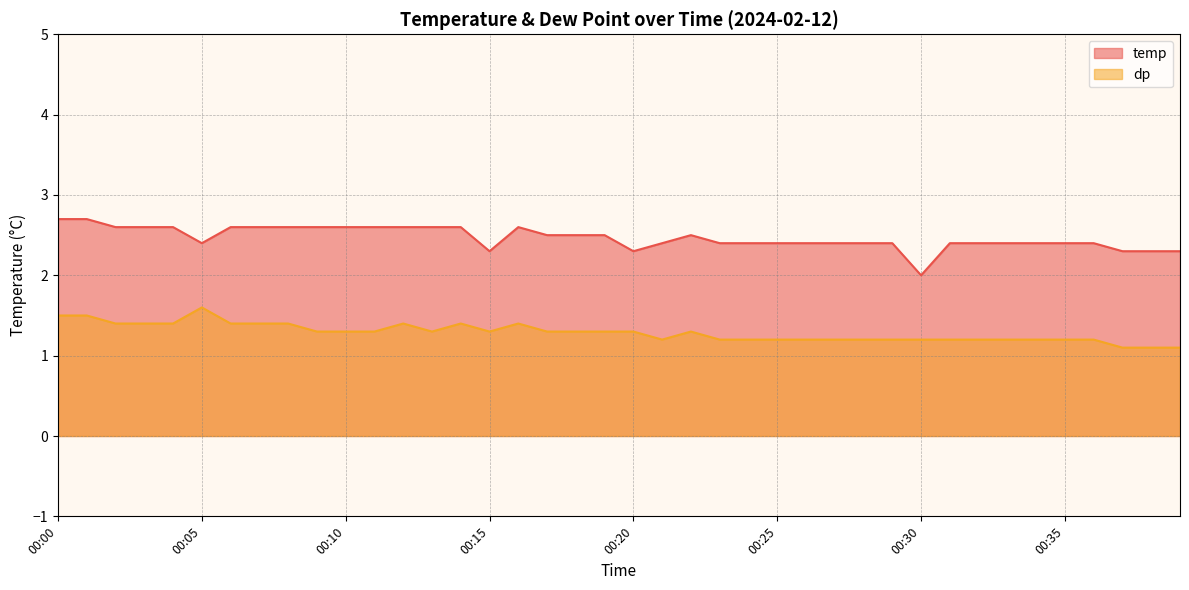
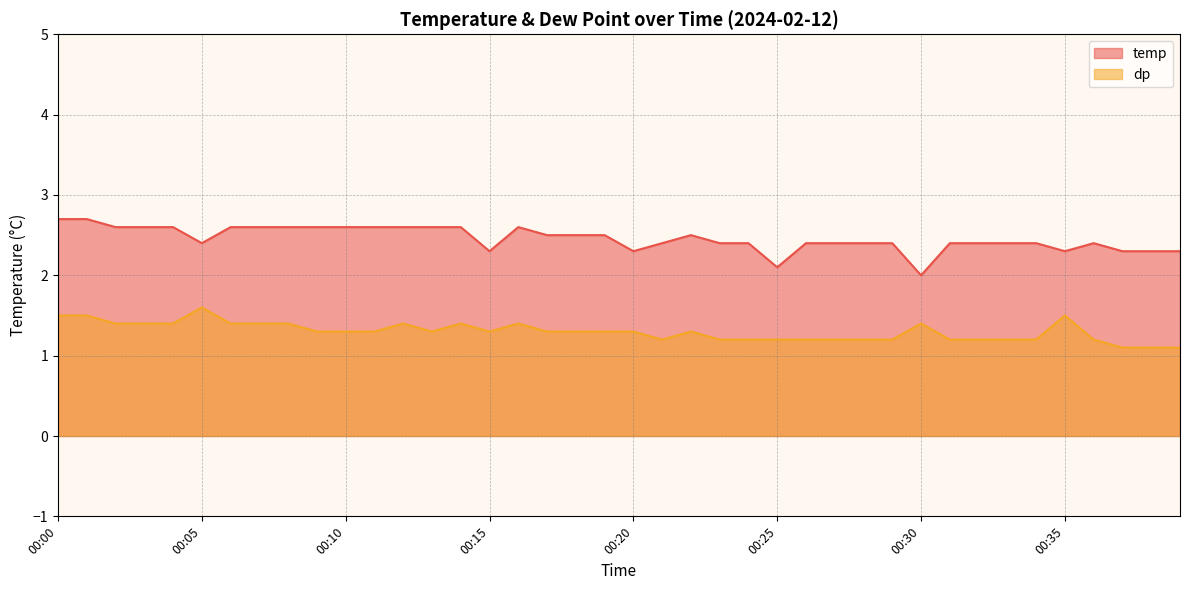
  {
    "temp": {
      "00:00": 2.7,
      "00:05": 2.4,
      "00:10": 2.6,
      "00:15": 2.3,
      "00:20": 2.3,
-     "00:25": 2.4,
+     "00:25": 2.1,
      "00:30": 2.0,
-     "00:35": 2.4
+     "00:35": 2.3
    },
    "dp": {
      "00:00": 1.5,
      "00:05": 1.6,
      "00:10": 1.3,
      "00:15": 1.3,
      "00:20": 1.3,
      "00:25": 1.2,
-     "00:30": 1.2,
-     "00:35": 1.2
+     "00:30": 1.4,
+     "00:35": 1.5
    }
  }
